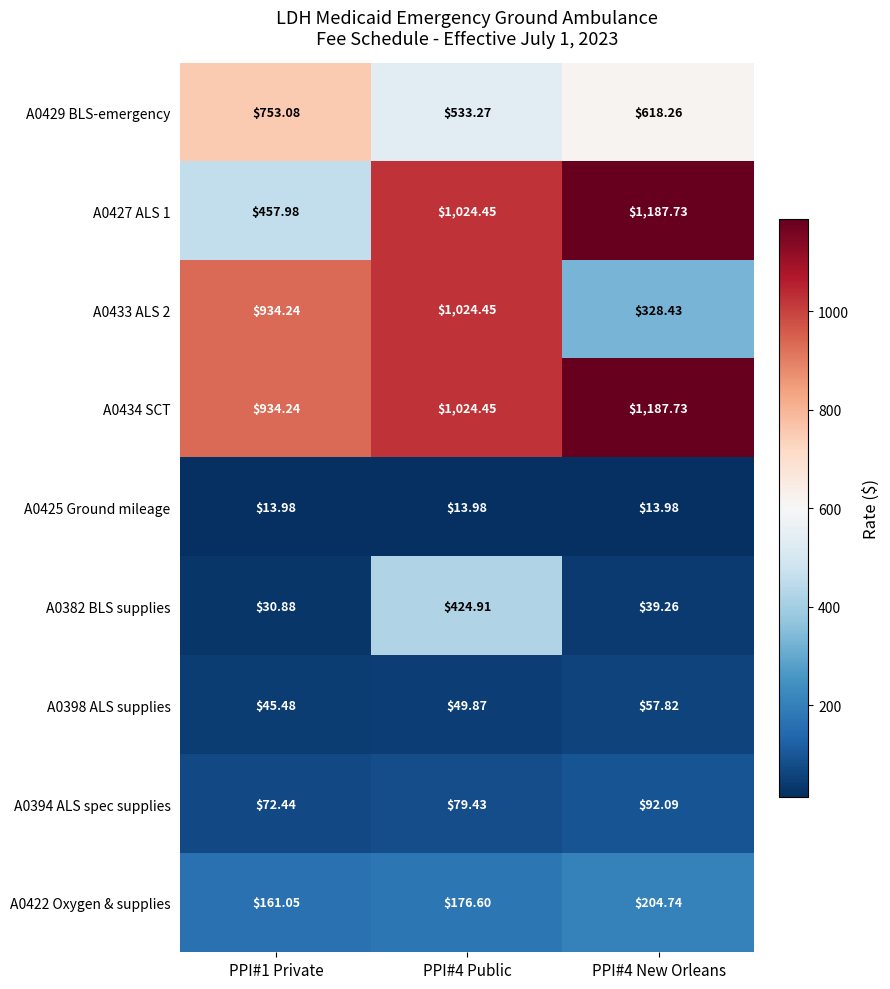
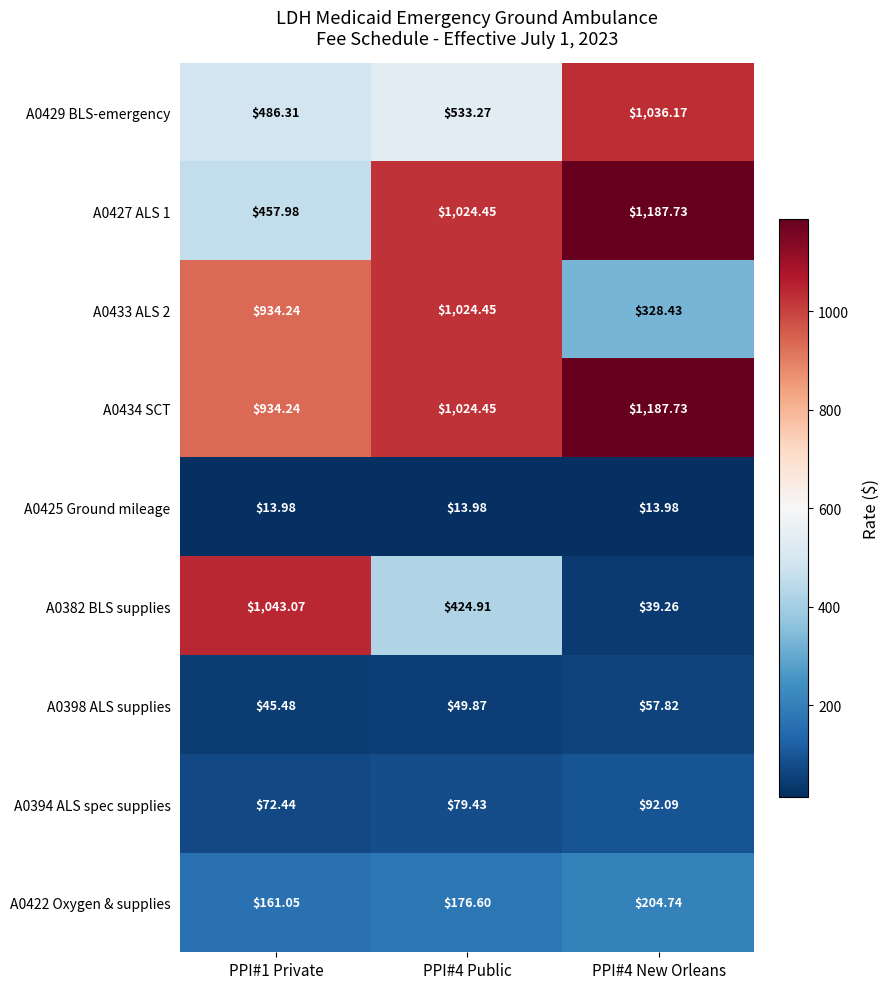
  {
    "A0429 BLS-emergency": {
-     "PPI#1 Private": "$753.08",
+     "PPI#1 Private": "$486.31",
      "PPI#4 Public": "$533.27",
-     "PPI#4 New Orleans": "$618.26"
+     "PPI#4 New Orleans": "$1,036.17"
    },
    "A0427 ALS 1": {
      "PPI#1 Private": "$457.98",
      "PPI#4 Public": "$1,024.45",
      "PPI#4 New Orleans": "$1,187.73"
    },
    "A0433 ALS 2": {
      "PPI#1 Private": "$934.24",
      "PPI#4 Public": "$1,024.45",
      "PPI#4 New Orleans": "$328.43"
    },
    "A0434 SCT": {
      "PPI#1 Private": "$934.24",
      "PPI#4 Public": "$1,024.45",
      "PPI#4 New Orleans": "$1,187.73"
    },
    "A0425 Ground mileage": {
      "PPI#1 Private": "$13.98",
      "PPI#4 Public": "$13.98",
      "PPI#4 New Orleans": "$13.98"
    },
    "A0382 BLS supplies": {
-     "PPI#1 Private": "$30.88",
+     "PPI#1 Private": "$1,043.07",
      "PPI#4 Public": "$424.91",
      "PPI#4 New Orleans": "$39.26"
    },
    "A0398 ALS supplies": {
      "PPI#1 Private": "$45.48",
      "PPI#4 Public": "$49.87",
      "PPI#4 New Orleans": "$57.82"
    },
    "A0394 ALS spec supplies": {
      "PPI#1 Private": "$72.44",
      "PPI#4 Public": "$79.43",
      "PPI#4 New Orleans": "$92.09"
    },
    "A0422 Oxygen & supplies": {
      "PPI#1 Private": "$161.05",
      "PPI#4 Public": "$176.60",
      "PPI#4 New Orleans": "$204.74"
    }
  }
